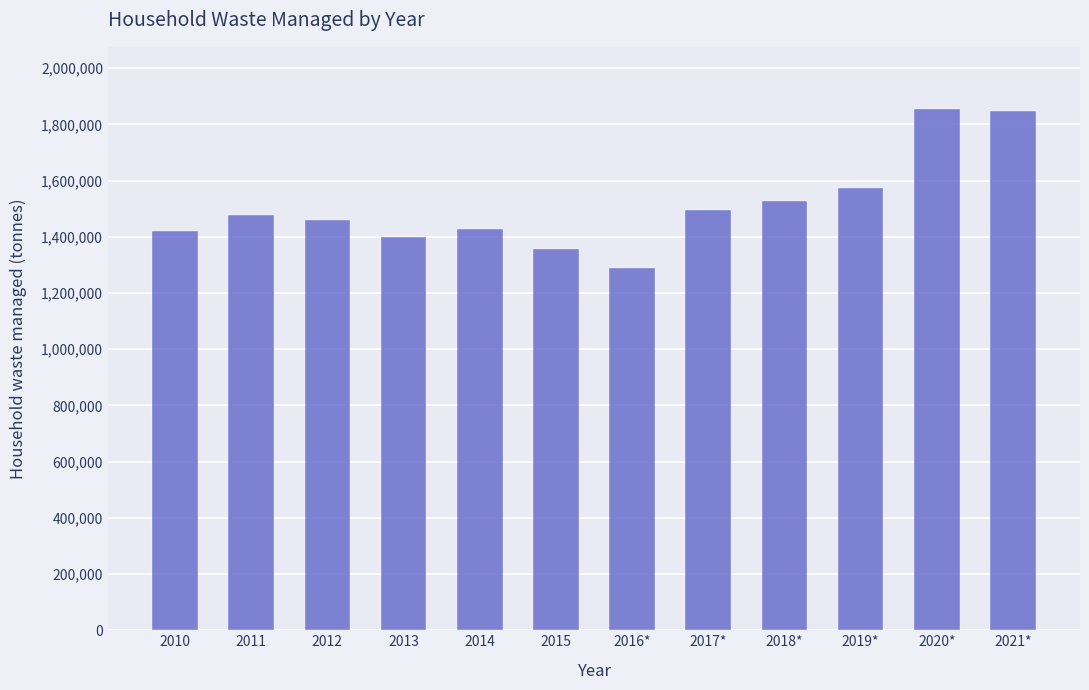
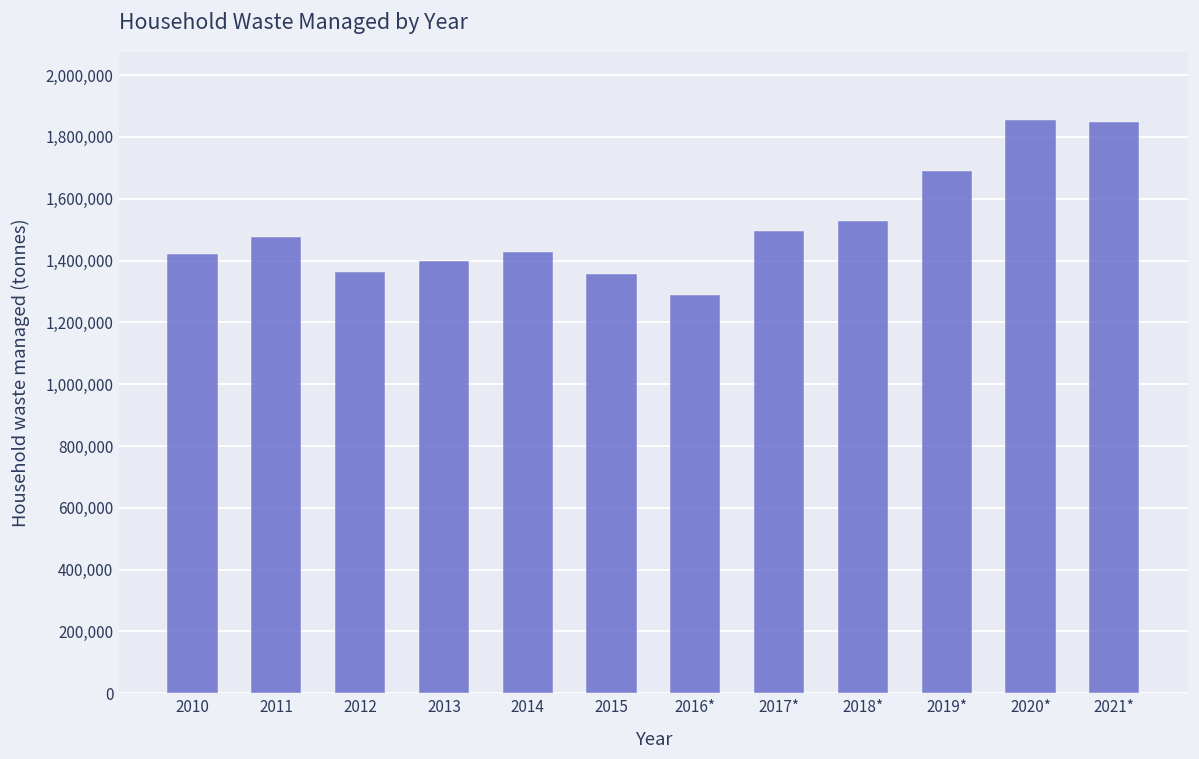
  {
    "2010": "1,420,000",
    "2011": "1,480,000",
-   "2012": "1,460,000",
+   "2012": "1,360,000",
    "2013": "1,400,000",
    "2014": "1,430,000",
    "2015": "1,360,000",
    "2016*": "1,290,000",
    "2017*": "1,500,000",
    "2018*": "1,530,000",
-   "2019*": "1,570,000",
+   "2019*": "1,690,000",
    "2020*": "1,850,000",
    "2021*": "1,850,000"
  }
